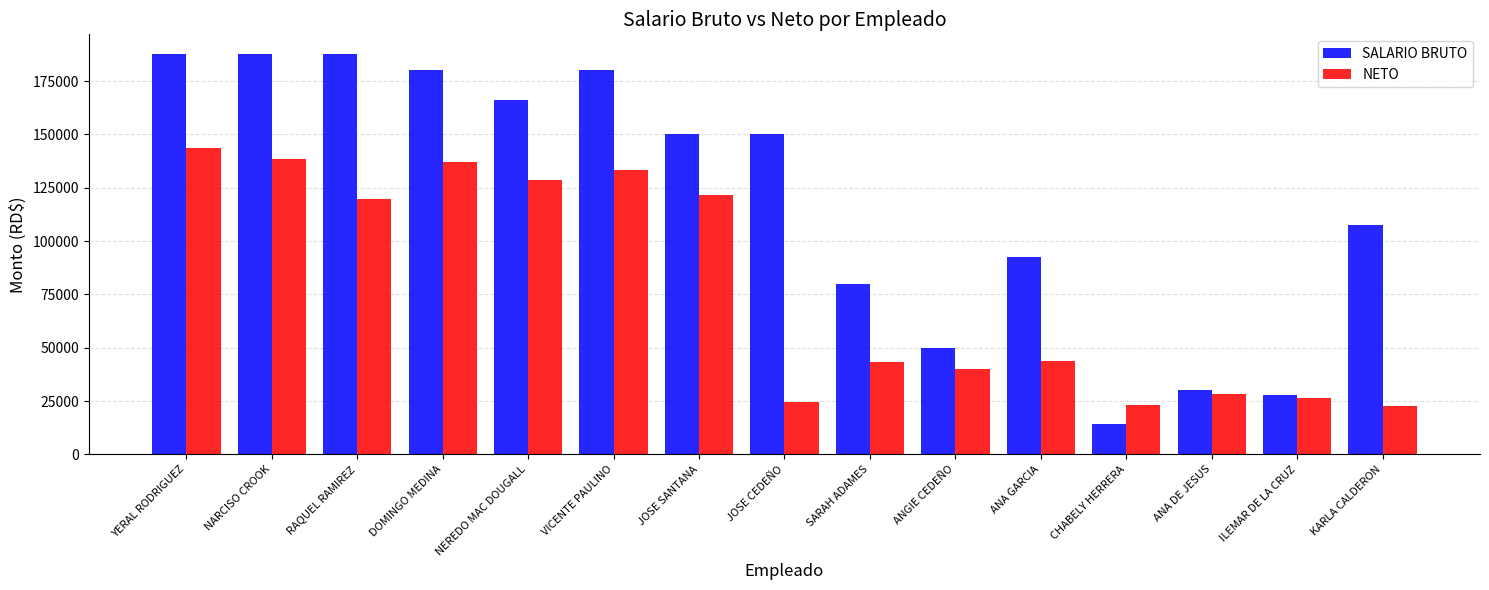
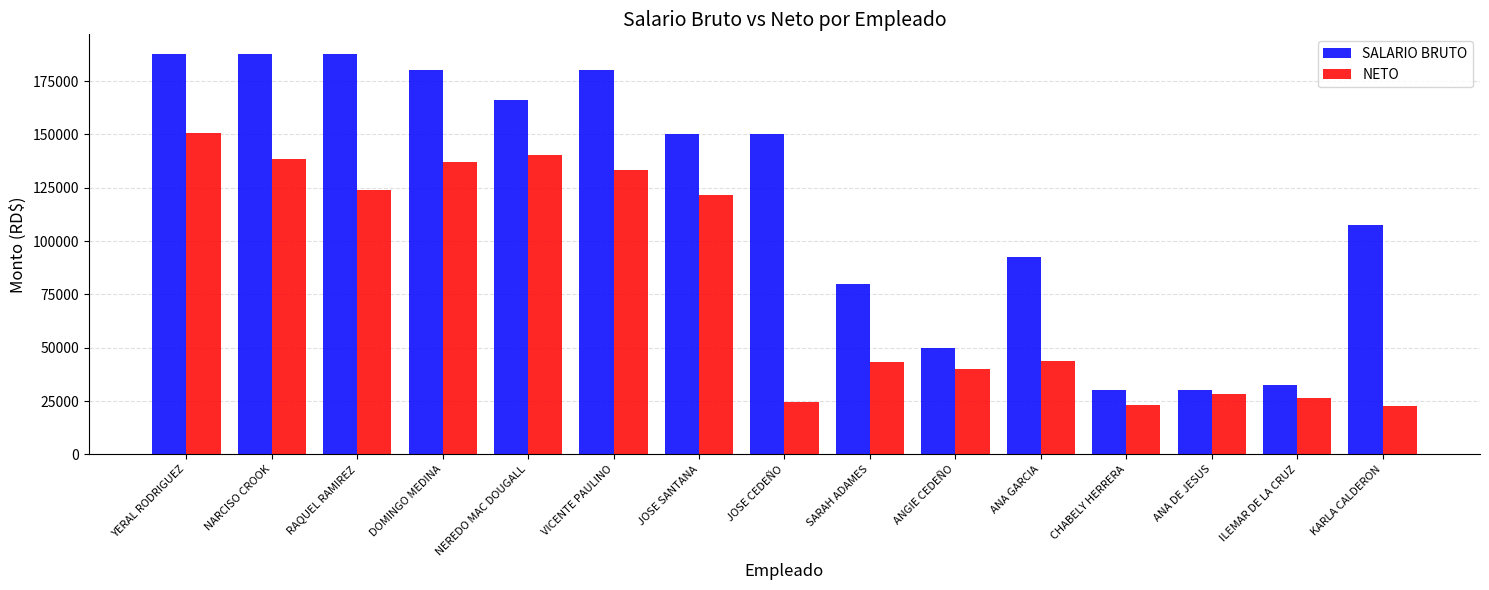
  {
    "SALARIO BRUTO": {
      "YERAL RODRIGUEZ": 188000,
      "NARCISO CROOK": 188000,
      "RAQUEL RAMIREZ": 188000,
      "DOMINGO MEDINA": 180000,
      "NEREDO MAC DOUGALL": 166000,
      "VICENTE PAULINO": 180000,
      "JOSE SANTANA": 150000,
      "JOSE CEDEÑO": 150000,
      "SARAH ADAMES": 80000,
      "ANGIE CEDEÑO": 50000,
      "ANA GARCIA": 93000,
-     "CHABELY HERRERA": 14000,
+     "CHABELY HERRERA": 30000,
      "ANA DE JESUS": 30000,
-     "ILEMAR DE LA CRUZ": 28000,
+     "ILEMAR DE LA CRUZ": 33000,
      "KARLA CALDERON": 108000
    },
    "NETO": {
-     "YERAL RODRIGUEZ": 144000,
+     "YERAL RODRIGUEZ": 151000,
      "NARCISO CROOK": 138000,
-     "RAQUEL RAMIREZ": 120000,
+     "RAQUEL RAMIREZ": 124000,
      "DOMINGO MEDINA": 137000,
-     "NEREDO MAC DOUGALL": 129000,
+     "NEREDO MAC DOUGALL": 140000,
      "VICENTE PAULINO": 133000,
      "JOSE SANTANA": 121000,
      "JOSE CEDEÑO": 24000,
      "SARAH ADAMES": 43000,
      "ANGIE CEDEÑO": 40000,
      "ANA GARCIA": 44000,
      "CHABELY HERRERA": 23000,
      "ANA DE JESUS": 28000,
      "ILEMAR DE LA CRUZ": 26000,
      "KARLA CALDERON": 23000
    }
  }
